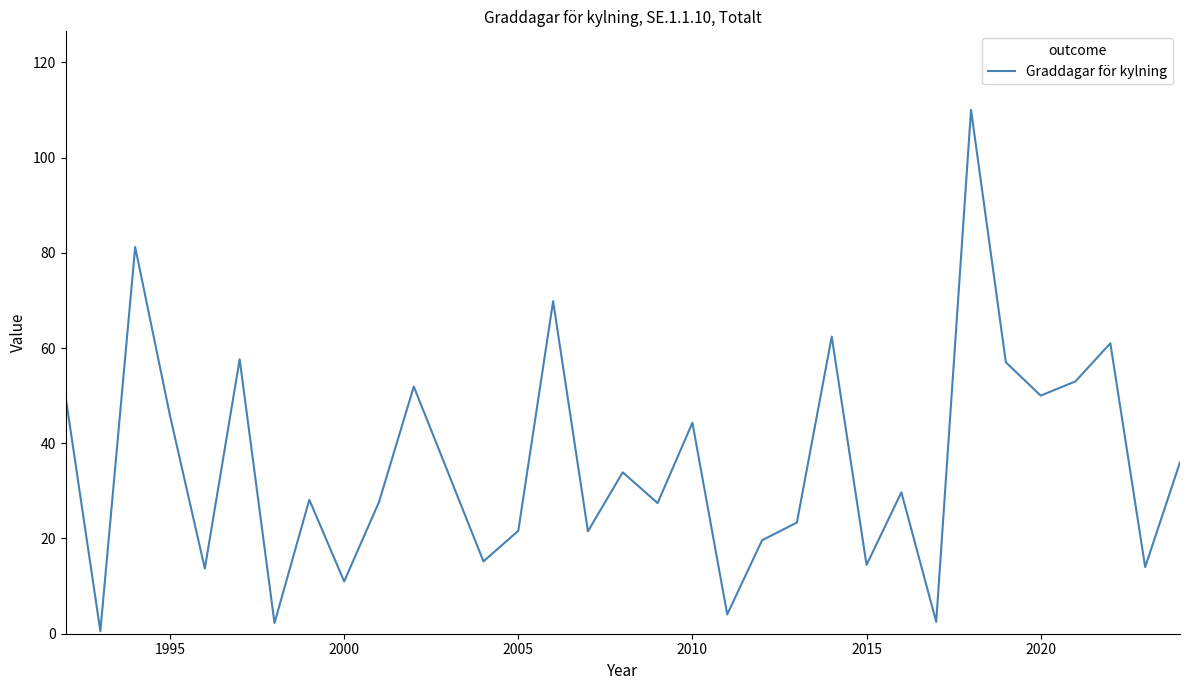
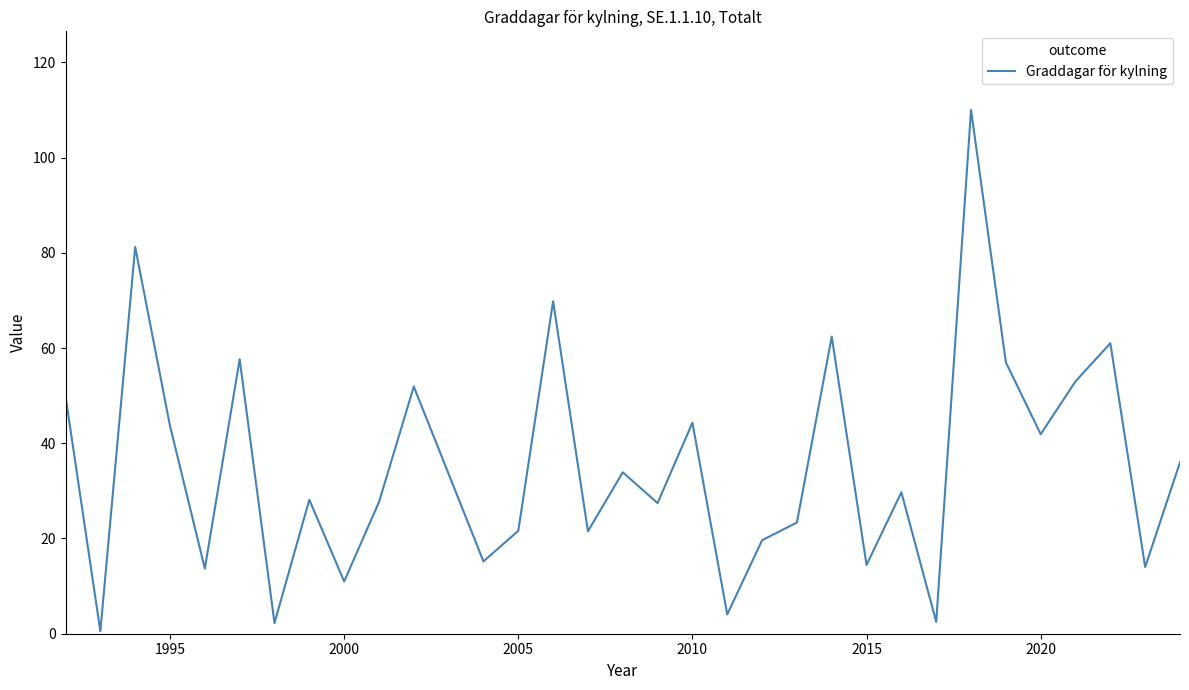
  {
-   "1995": 46,
+   "1995": 44,
    "2000": 11,
    "2005": 22,
    "2010": 44,
    "2015": 14,
-   "2020": 50
+   "2020": 42
  }
